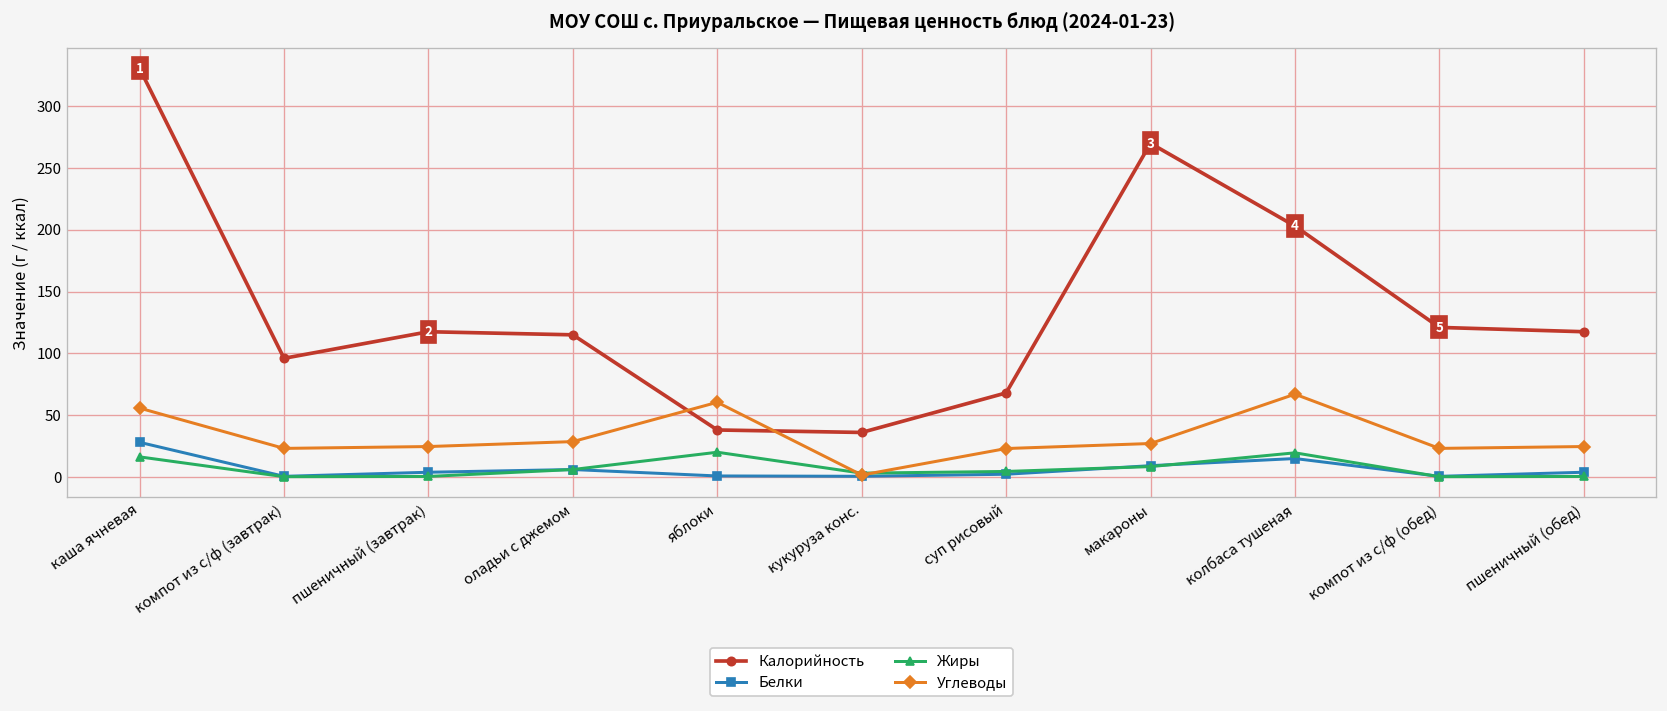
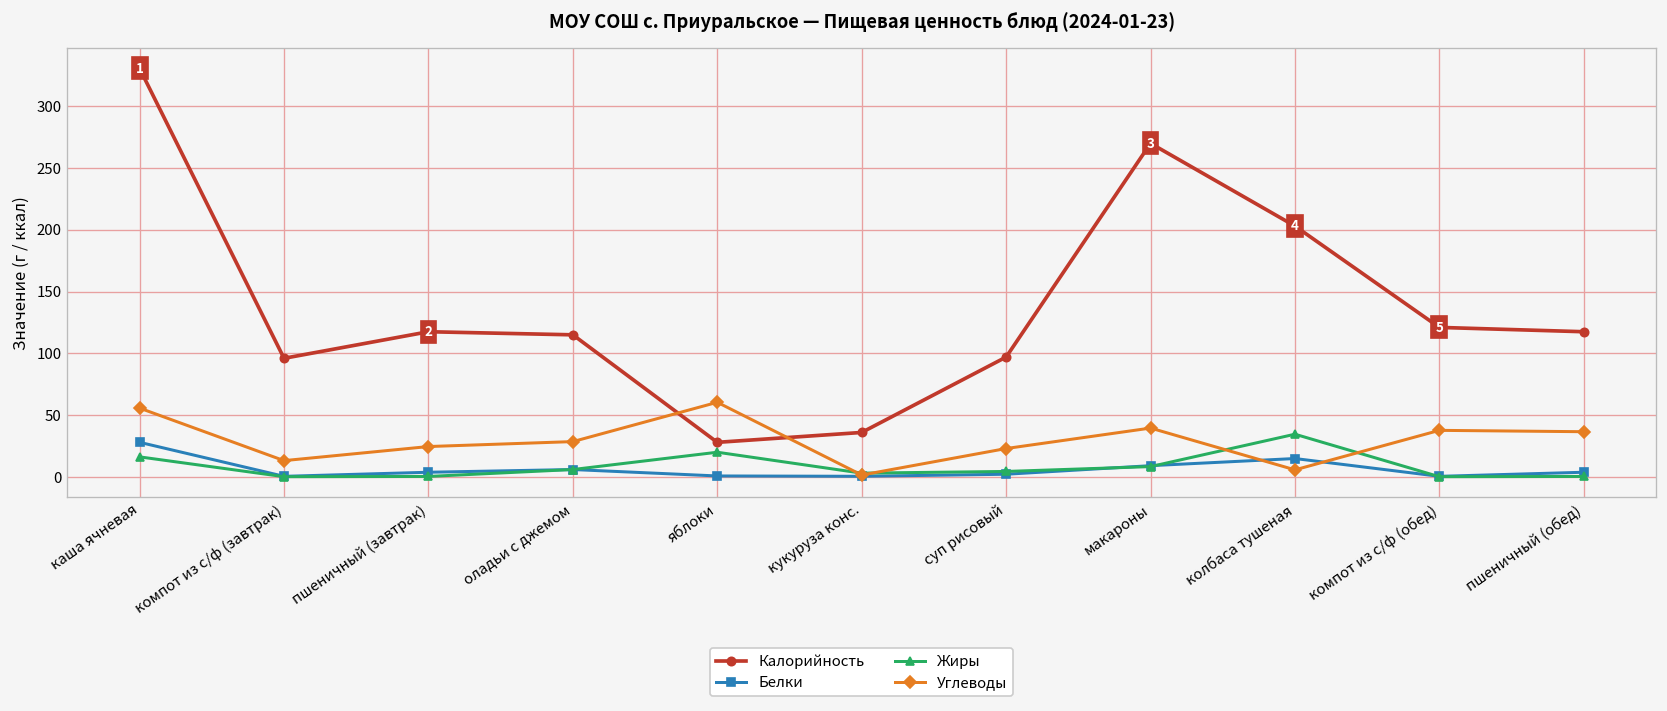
  {
    "Калорийность": {
      "компот из с/ф (завтрак)": 96,
      "оладьи с джемом": 115,
-     "яблоки": 38,
+     "яблоки": 28,
      "кукуруза конс.": 36,
-     "суп рисовый": 68,
+     "суп рисовый": 97,
      "пшеничный (обед)": 118
    },
    "Белки": {
      "каша ячневая": 28,
      "пшеничный (завтрак)": 4,
      "яблоки": 1,
      "колбаса тушеная": 15,
      "пшеничный (обед)": 4
    },
    "Жиры": {
      "каша ячневая": 16,
      "пшеничный (завтрак)": 0,
      "яблоки": 20,
-     "колбаса тушеная": 20,
+     "колбаса тушеная": 35,
      "пшеничный (обед)": 0
    },
    "Углеводы": {
      "каша ячневая": 56,
-     "компот из с/ф (завтрак)": 23,
+     "компот из с/ф (завтрак)": 13,
      "пшеничный (завтрак)": 25,
      "оладьи с джемом": 29,
      "яблоки": 60,
      "суп рисовый": 23,
-     "макароны": 27,
-     "колбаса тушеная": 67,
-     "компот из с/ф (обед)": 23,
-     "пшеничный (обед)": 25
+     "макароны": 40,
+     "колбаса тушеная": 6,
+     "компот из с/ф (обед)": 38,
+     "пшеничный (обед)": 37
    }
  }
